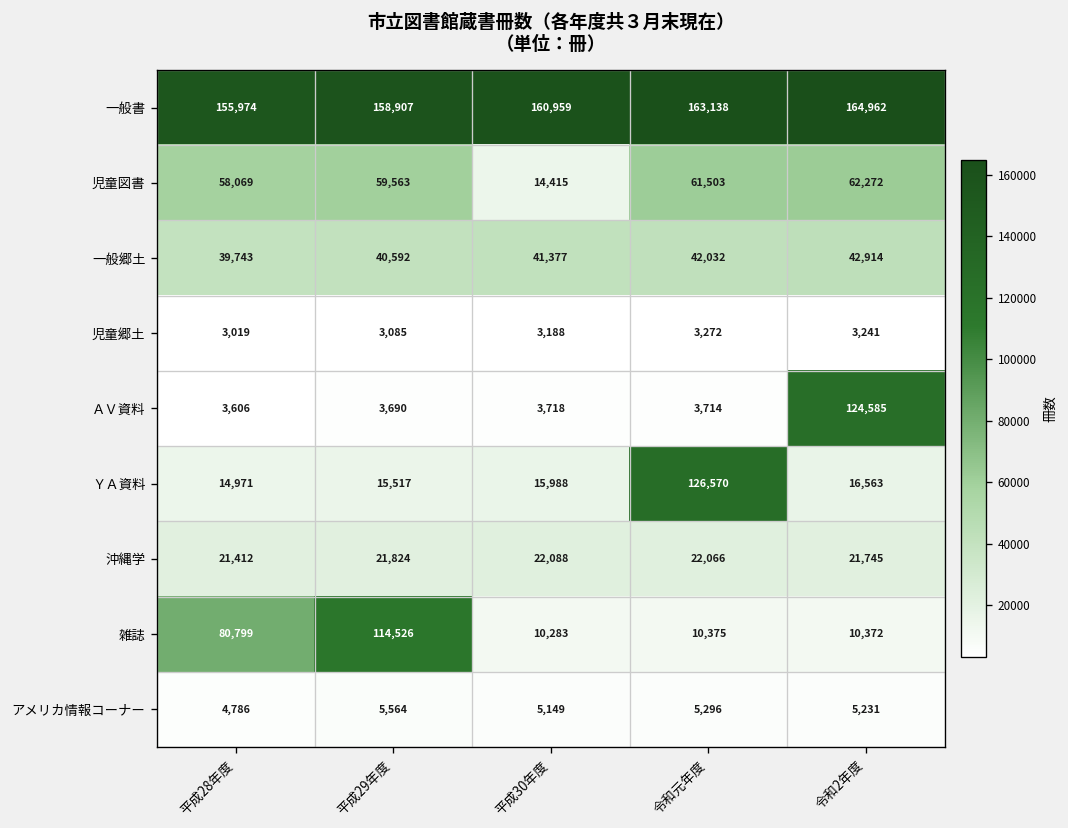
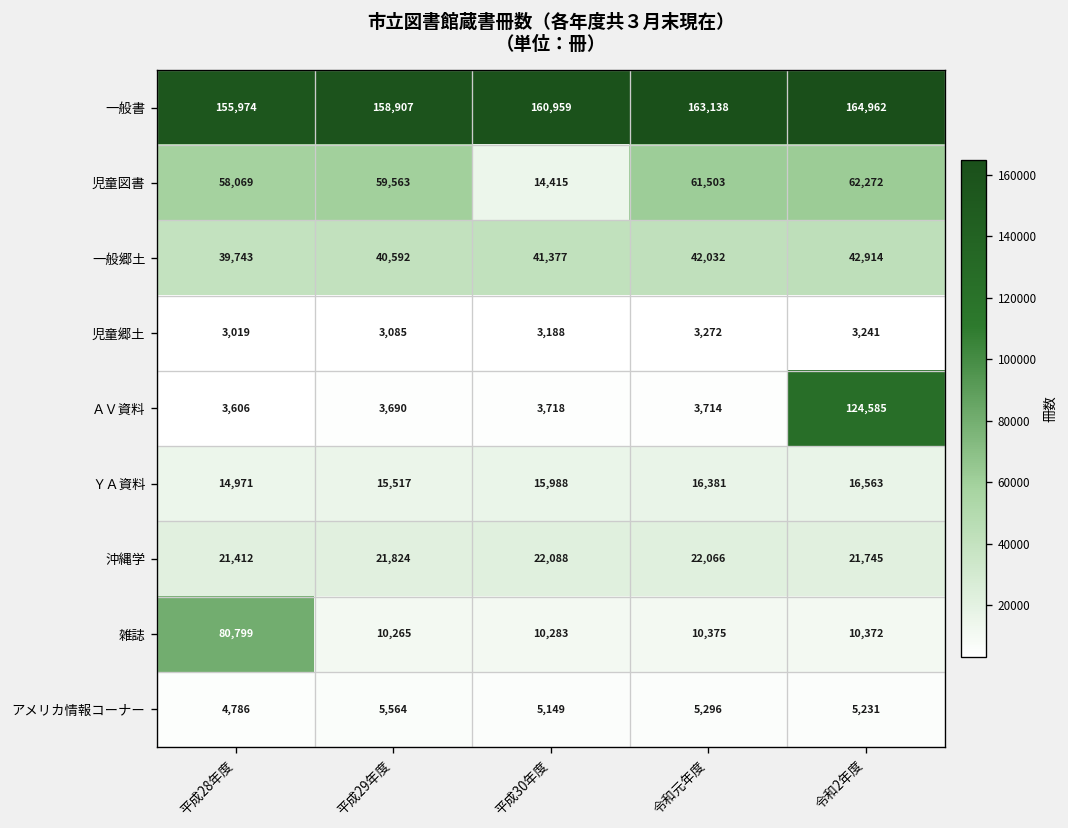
  {
    "一般書": {
      "平成28年度": "155,974",
      "平成29年度": "158,907",
      "平成30年度": "160,959",
      "令和元年度": "163,138",
      "令和2年度": "164,962"
    },
    "児童図書": {
      "平成28年度": "58,069",
      "平成29年度": "59,563",
      "平成30年度": "14,415",
      "令和元年度": "61,503",
      "令和2年度": "62,272"
    },
    "一般郷土": {
      "平成28年度": "39,743",
      "平成29年度": "40,592",
      "平成30年度": "41,377",
      "令和元年度": "42,032",
      "令和2年度": "42,914"
    },
    "児童郷土": {
      "平成28年度": "3,019",
      "平成29年度": "3,085",
      "平成30年度": "3,188",
      "令和元年度": "3,272",
      "令和2年度": "3,241"
    },
    "ＡＶ資料": {
      "平成28年度": "3,606",
      "平成29年度": "3,690",
      "平成30年度": "3,718",
      "令和元年度": "3,714",
      "令和2年度": "124,585"
    },
    "ＹＡ資料": {
      "平成28年度": "14,971",
      "平成29年度": "15,517",
      "平成30年度": "15,988",
-     "令和元年度": "126,570",
+     "令和元年度": "16,381",
      "令和2年度": "16,563"
    },
    "沖縄学": {
      "平成28年度": "21,412",
      "平成29年度": "21,824",
      "平成30年度": "22,088",
      "令和元年度": "22,066",
      "令和2年度": "21,745"
    },
    "雑誌": {
      "平成28年度": "80,799",
-     "平成29年度": "114,526",
+     "平成29年度": "10,265",
      "平成30年度": "10,283",
      "令和元年度": "10,375",
      "令和2年度": "10,372"
    },
    "アメリカ情報コーナー": {
      "平成28年度": "4,786",
      "平成29年度": "5,564",
      "平成30年度": "5,149",
      "令和元年度": "5,296",
      "令和2年度": "5,231"
    }
  }
